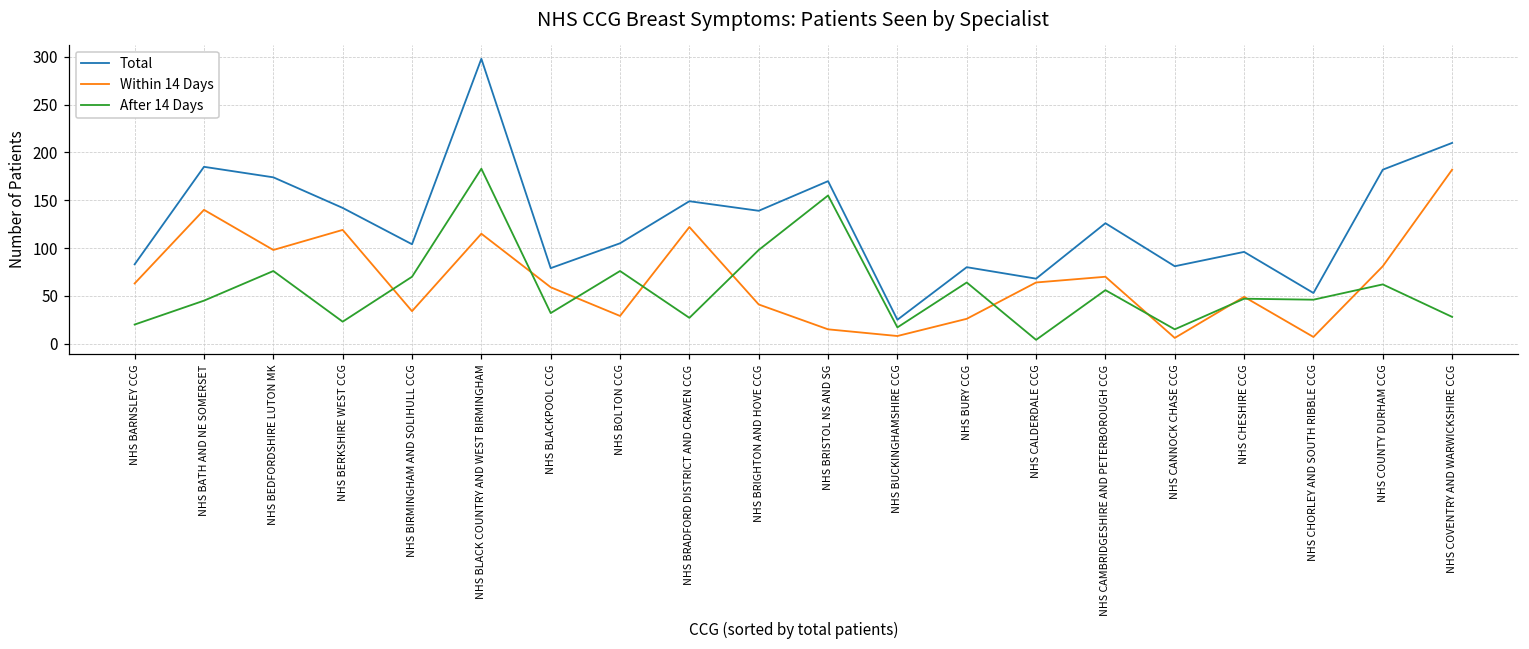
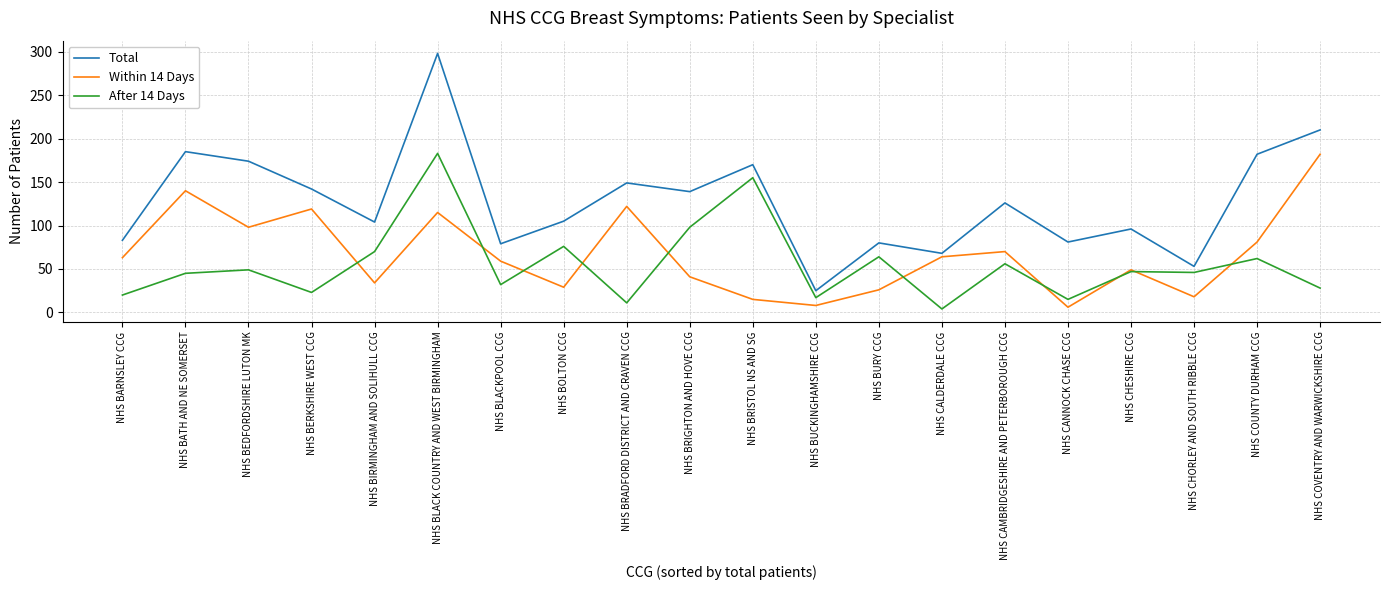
  {
    "Total": {
      "NHS BARNSLEY CCG": 80,
      "NHS BATH AND NE SOMERSET": 190,
      "NHS BEDFORDSHIRE LUTON MK": 170,
      "NHS BERKSHIRE WEST CCG": 140,
      "NHS BIRMINGHAM AND SOLIHULL CCG": 100,
      "NHS BLACK COUNTRY AND WEST BIRMINGHAM": 300,
      "NHS BLACKPOOL CCG": 80,
      "NHS BOLTON CCG": 110,
      "NHS BRADFORD DISTRICT AND CRAVEN CCG": 150,
      "NHS BRIGHTON AND HOVE CCG": 140,
      "NHS BRISTOL NS AND SG": 170,
      "NHS BUCKINGHAMSHIRE CCG": 30,
      "NHS BURY CCG": 80,
      "NHS CALDERDALE CCG": 70,
      "NHS CAMBRIDGESHIRE AND PETERBOROUGH CCG": 130,
      "NHS CANNOCK CHASE CCG": 80,
      "NHS CHESHIRE CCG": 100,
      "NHS CHORLEY AND SOUTH RIBBLE CCG": 50,
      "NHS COUNTY DURHAM CCG": 180,
      "NHS COVENTRY AND WARWICKSHIRE CCG": 210
    },
    "Within 14 Days": {
      "NHS BARNSLEY CCG": 60,
      "NHS BATH AND NE SOMERSET": 140,
      "NHS BEDFORDSHIRE LUTON MK": 100,
      "NHS BERKSHIRE WEST CCG": 120,
      "NHS BIRMINGHAM AND SOLIHULL CCG": 30,
      "NHS BLACK COUNTRY AND WEST BIRMINGHAM": 120,
      "NHS BLACKPOOL CCG": 60,
      "NHS BOLTON CCG": 30,
      "NHS BRADFORD DISTRICT AND CRAVEN CCG": 120,
      "NHS BRIGHTON AND HOVE CCG": 40,
      "NHS BRISTOL NS AND SG": 20,
      "NHS BUCKINGHAMSHIRE CCG": 10,
      "NHS BURY CCG": 30,
      "NHS CALDERDALE CCG": 60,
      "NHS CAMBRIDGESHIRE AND PETERBOROUGH CCG": 70,
      "NHS CANNOCK CHASE CCG": 10,
-     "NHS CHORLEY AND SOUTH RIBBLE CCG": 10,
+     "NHS CHORLEY AND SOUTH RIBBLE CCG": 20,
      "NHS COUNTY DURHAM CCG": 80,
      "NHS COVENTRY AND WARWICKSHIRE CCG": 180
    },
    "After 14 Days": {
      "NHS BARNSLEY CCG": 20,
      "NHS BATH AND NE SOMERSET": 50,
-     "NHS BEDFORDSHIRE LUTON MK": 80,
+     "NHS BEDFORDSHIRE LUTON MK": 50,
      "NHS BERKSHIRE WEST CCG": 20,
      "NHS BIRMINGHAM AND SOLIHULL CCG": 70,
      "NHS BLACK COUNTRY AND WEST BIRMINGHAM": 180,
      "NHS BLACKPOOL CCG": 30,
      "NHS BOLTON CCG": 80,
-     "NHS BRADFORD DISTRICT AND CRAVEN CCG": 30,
+     "NHS BRADFORD DISTRICT AND CRAVEN CCG": 10,
      "NHS BRIGHTON AND HOVE CCG": 100,
      "NHS BRISTOL NS AND SG": 160,
      "NHS BUCKINGHAMSHIRE CCG": 20,
      "NHS BURY CCG": 60,
      "NHS CALDERDALE CCG": 0,
      "NHS CAMBRIDGESHIRE AND PETERBOROUGH CCG": 60,
      "NHS CANNOCK CHASE CCG": 20,
      "NHS CHORLEY AND SOUTH RIBBLE CCG": 50,
      "NHS COUNTY DURHAM CCG": 60,
      "NHS COVENTRY AND WARWICKSHIRE CCG": 30
    }
  }
